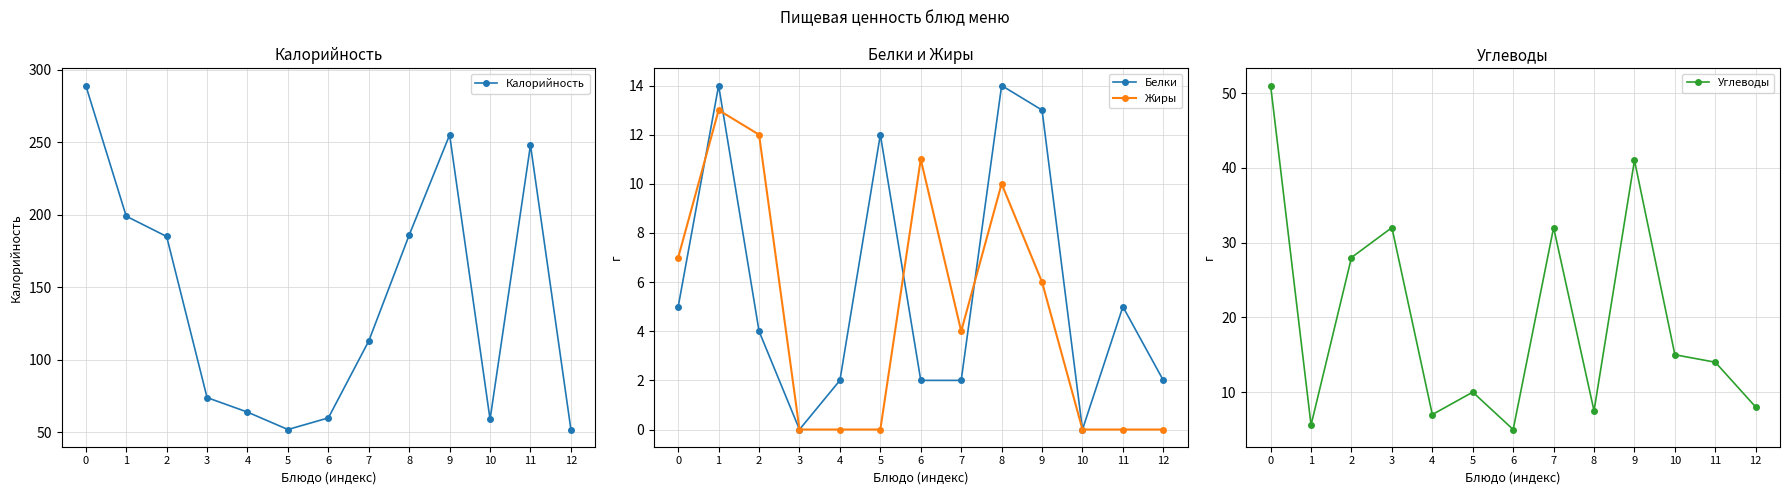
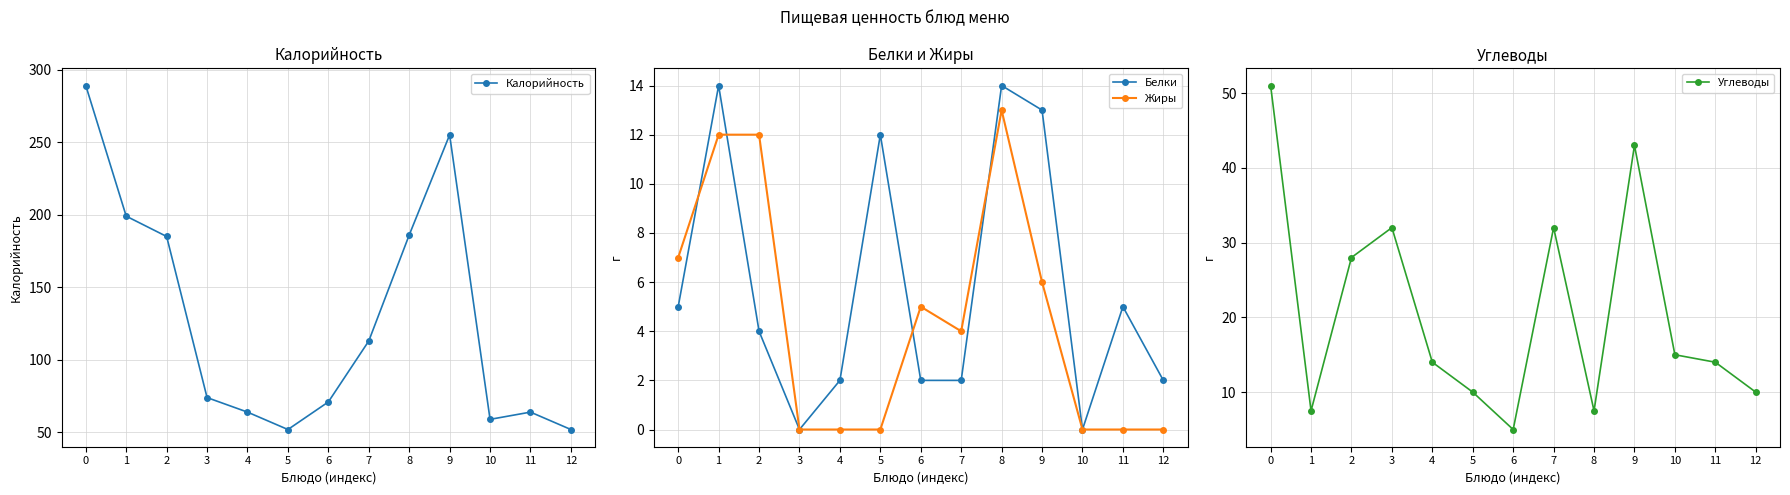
  {
    "Калорийность": {
      "0": 289,
      "1": 199,
      "2": 185,
      "3": 74,
      "4": 64,
      "5": 52,
-     "6": 60,
+     "6": 71,
      "7": 113,
      "8": 186,
      "9": 255,
      "10": 59,
-     "11": 248,
+     "11": 64,
      "12": 52
    },
    "Белки и Жиры": {
      "Белки": {
        "0": 5,
        "1": 14,
        "2": 4,
        "4": 2,
        "5": 12,
        "6": 2,
        "7": 2,
        "8": 14,
        "9": 13,
        "11": 5,
        "12": 2
      },
      "Жиры": {
        "0": 7,
-       "1": 13,
+       "1": 12,
        "2": 12,
        "4": 0,
        "5": 0,
-       "6": 11,
+       "6": 5,
        "7": 4,
-       "8": 10,
+       "8": 13,
        "9": 6,
        "11": 0,
        "12": 0
      }
    },
    "Углеводы": {
      "0": 51,
-     "1": 6,
+     "1": 8,
      "2": 28,
      "3": 32,
-     "4": 7,
+     "4": 14,
      "5": 10,
      "6": 5,
      "7": 32,
      "8": 8,
-     "9": 41,
+     "9": 43,
      "10": 15,
      "11": 14,
-     "12": 8
+     "12": 10
    }
  }
